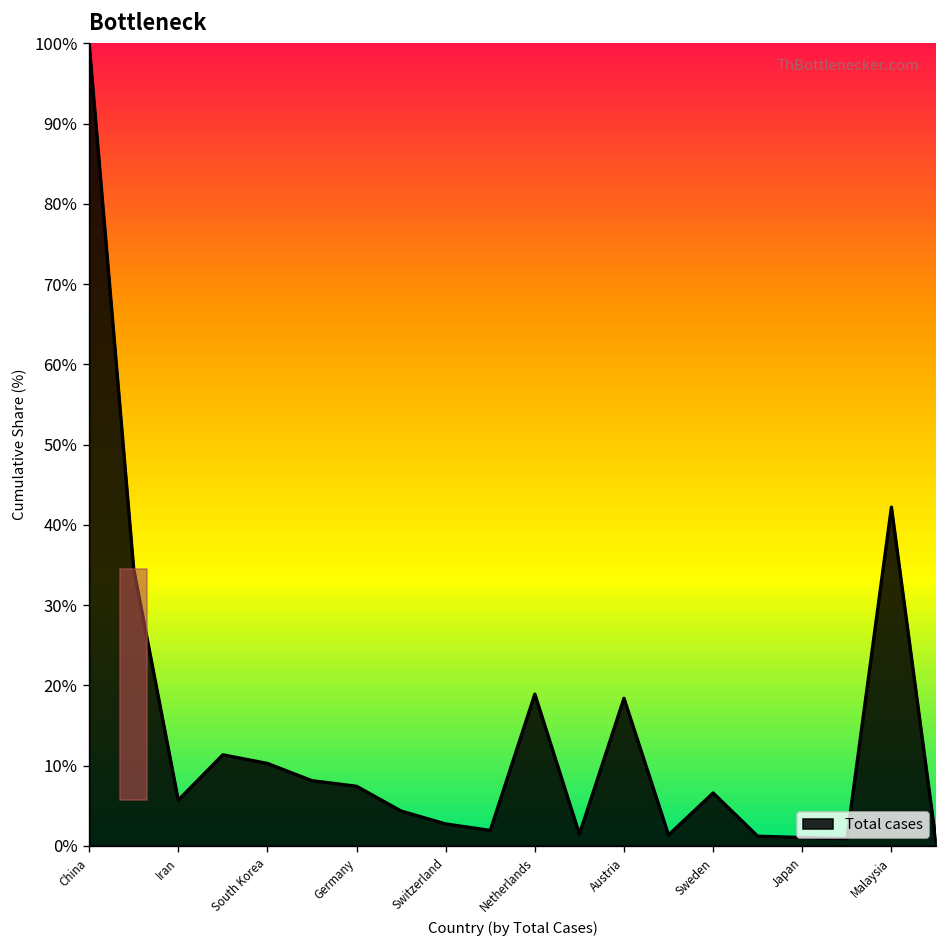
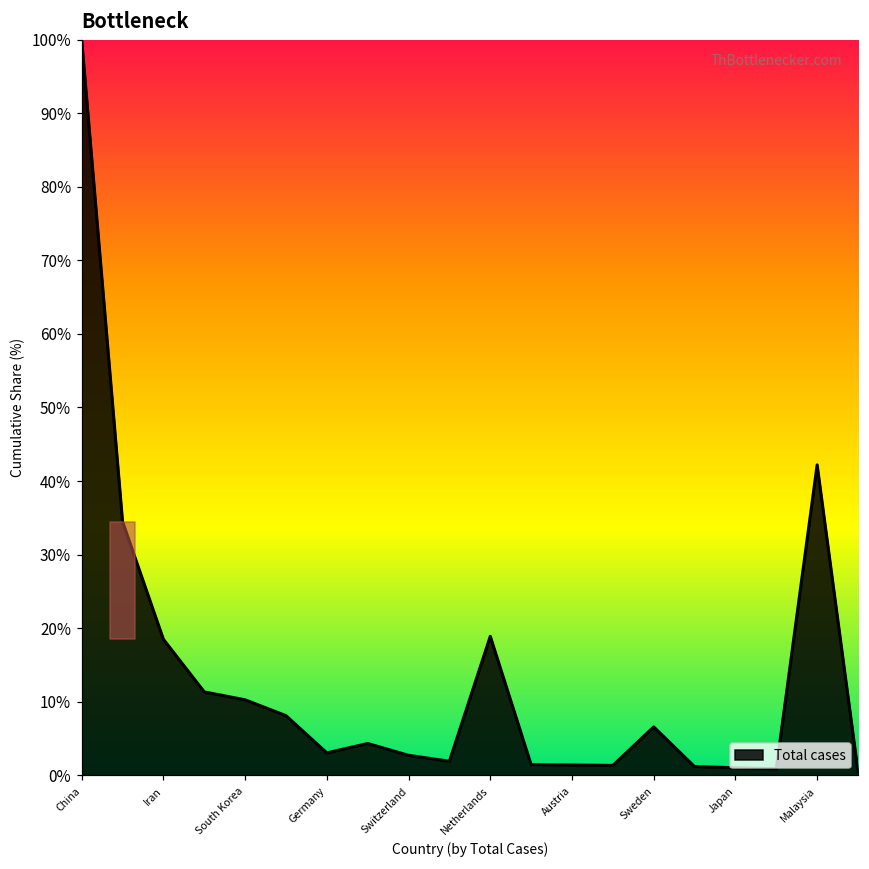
  {
    "China": "100%",
-   "Iran": "6%",
+   "Iran": "18%",
    "South Korea": "10%",
-   "Germany": "7%",
+   "Germany": "3%",
    "Switzerland": "3%",
    "Netherlands": "19%",
-   "Austria": "18%",
+   "Austria": "1%",
    "Sweden": "7%",
    "Malaysia": "42%"
  }
